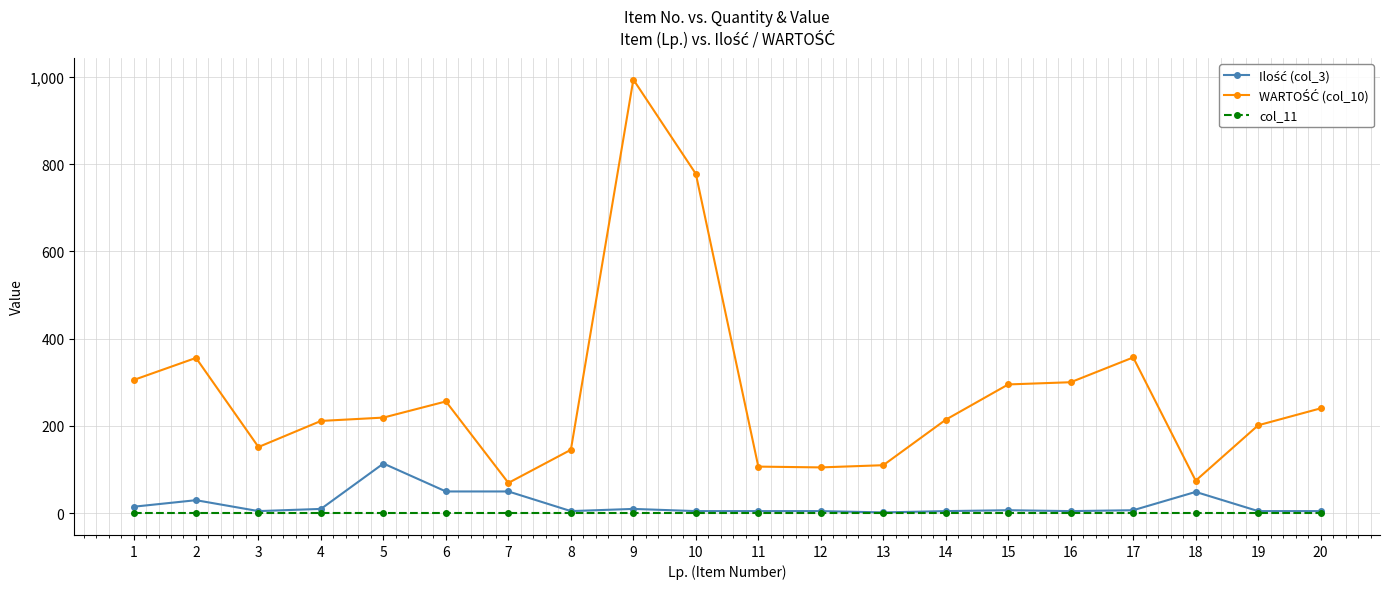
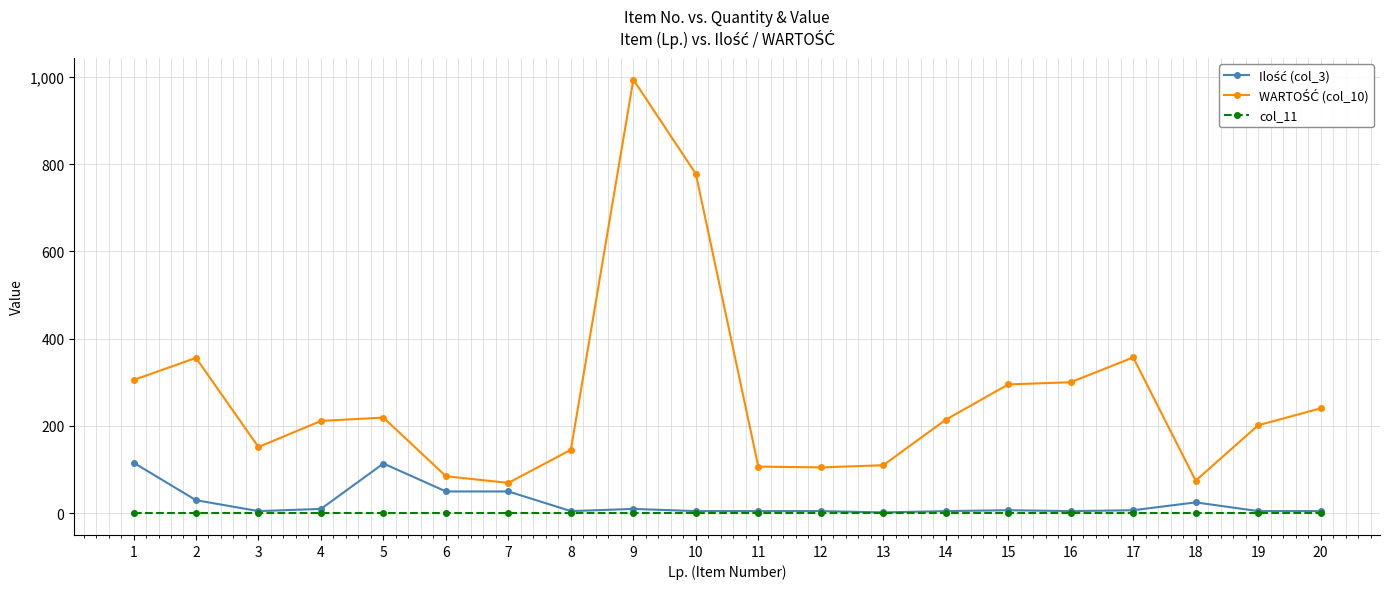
  {
    "Ilość (col_3)": {
-     "1": 20,
+     "1": 120,
      "2": 30,
      "4": 10,
      "5": 110,
      "6": 50,
      "7": 50,
      "9": 10,
      "15": 10,
      "17": 10,
-     "18": 50
+     "18": 30
    },
    "WARTOŚĆ (col_10)": {
      "1": 310,
      "2": 360,
      "3": 150,
      "4": 210,
      "5": 220,
-     "6": 260,
+     "6": 80,
      "7": 70,
      "8": 150,
      "9": 990,
      "10": 780,
      "11": 110,
      "12": 110,
      "13": 110,
      "14": 210,
      "15": 300,
      "16": 300,
      "17": 360,
      "18": 70,
      "19": 200,
      "20": 240
    },
    "col_11": {
      "1": 0,
      "2": 0,
      "4": 0,
      "5": 0,
      "6": 0,
      "7": 0,
      "9": 0,
      "15": 0,
      "17": 0,
      "18": 0
    }
  }
